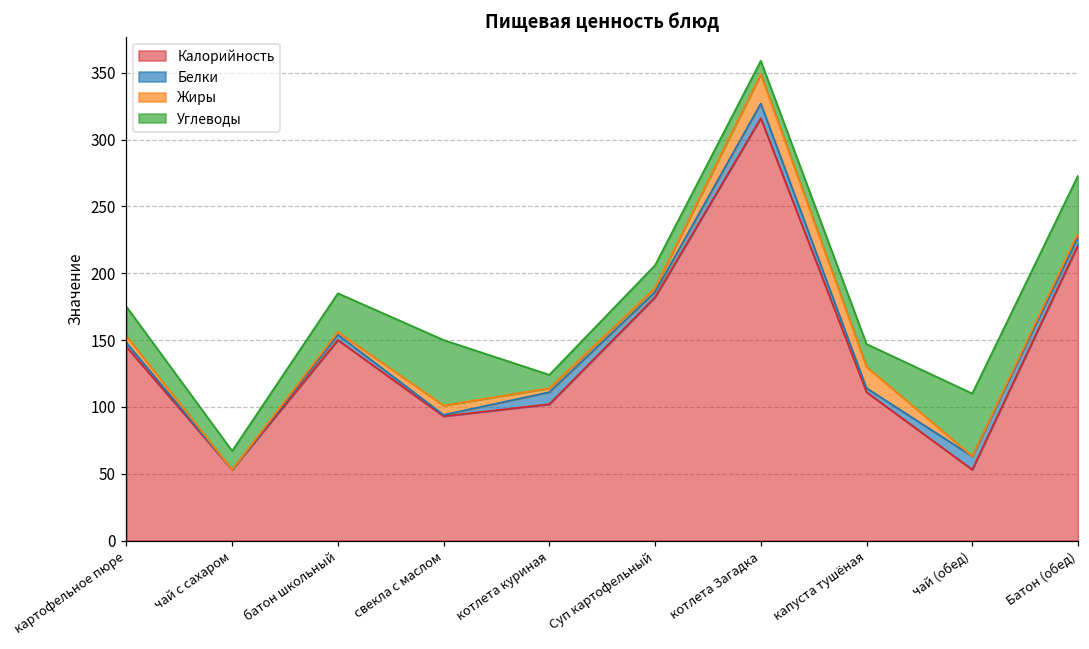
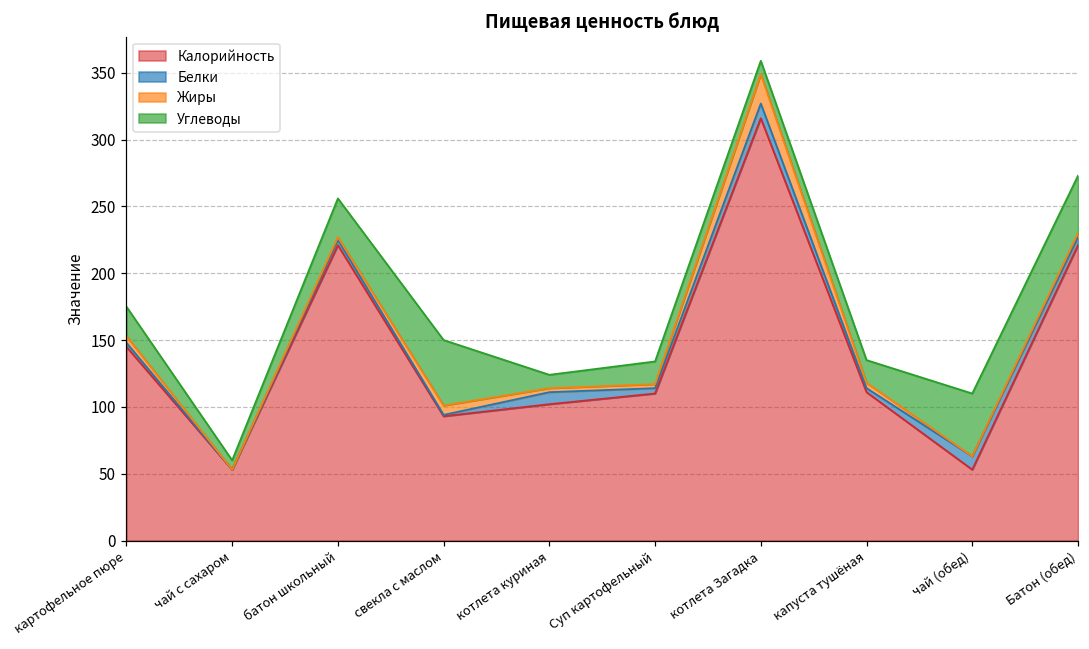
  {
    "Калорийность": {
      "картофельное пюре": 145,
-     "батон школьный": 150,
+     "батон школьный": 221,
      "котлета куриная": 102,
-     "Суп картофельный": 182,
+     "Суп картофельный": 110,
      "котлета Загадка": 316,
      "капуста тушёная": 111,
      "чай (обед)": 53,
      "Батон (обед)": 221
    },
    "Белки": {
      "картофельное пюре": 3,
      "котлета куриная": 9,
      "Суп картофельный": 4,
      "котлета Загадка": 11,
      "капуста тушёная": 3,
      "Батон (обед)": 6
    },
    "Жиры": {
      "картофельное пюре": 5,
      "свекла с маслом": 7,
      "котлета куриная": 3,
      "Суп картофельный": 3,
      "котлета Загадка": 22,
-     "капуста тушёная": 16,
+     "капуста тушёная": 4,
      "Батон (обед)": 3
    },
    "Углеводы": {
      "картофельное пюре": 22,
-     "чай с сахаром": 14,
+     "чай с сахаром": 7,
      "батон школьный": 29,
      "свекла с маслом": 49,
      "котлета куриная": 10,
      "Суп картофельный": 17,
      "котлета Загадка": 10,
      "капуста тушёная": 17,
      "чай (обед)": 47,
      "Батон (обед)": 43
    }
  }
